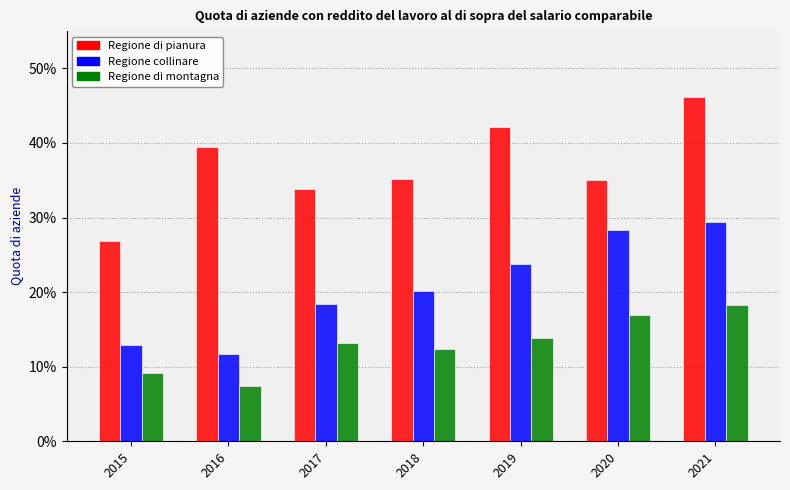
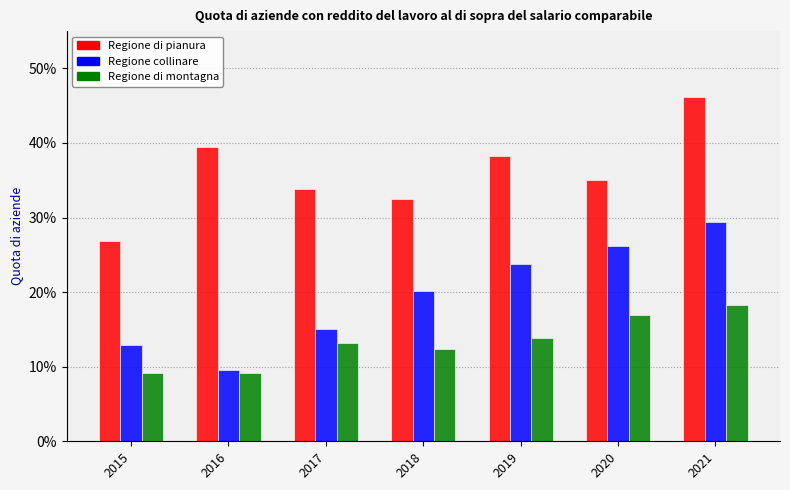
  {
    "Regione di pianura": {
      "2015": "27%",
      "2016": "39%",
      "2017": "34%",
-     "2018": "35%",
-     "2019": "42%",
+     "2018": "33%",
+     "2019": "38%",
      "2020": "35%",
      "2021": "46%"
    },
    "Regione collinare": {
      "2015": "13%",
-     "2016": "12%",
-     "2017": "18%",
+     "2016": "10%",
+     "2017": "15%",
      "2018": "20%",
      "2019": "24%",
-     "2020": "28%",
+     "2020": "26%",
      "2021": "29%"
    },
    "Regione di montagna": {
      "2015": "9%",
-     "2016": "7%",
+     "2016": "9%",
      "2017": "13%",
      "2018": "12%",
      "2019": "14%",
      "2020": "17%",
      "2021": "18%"
    }
  }
